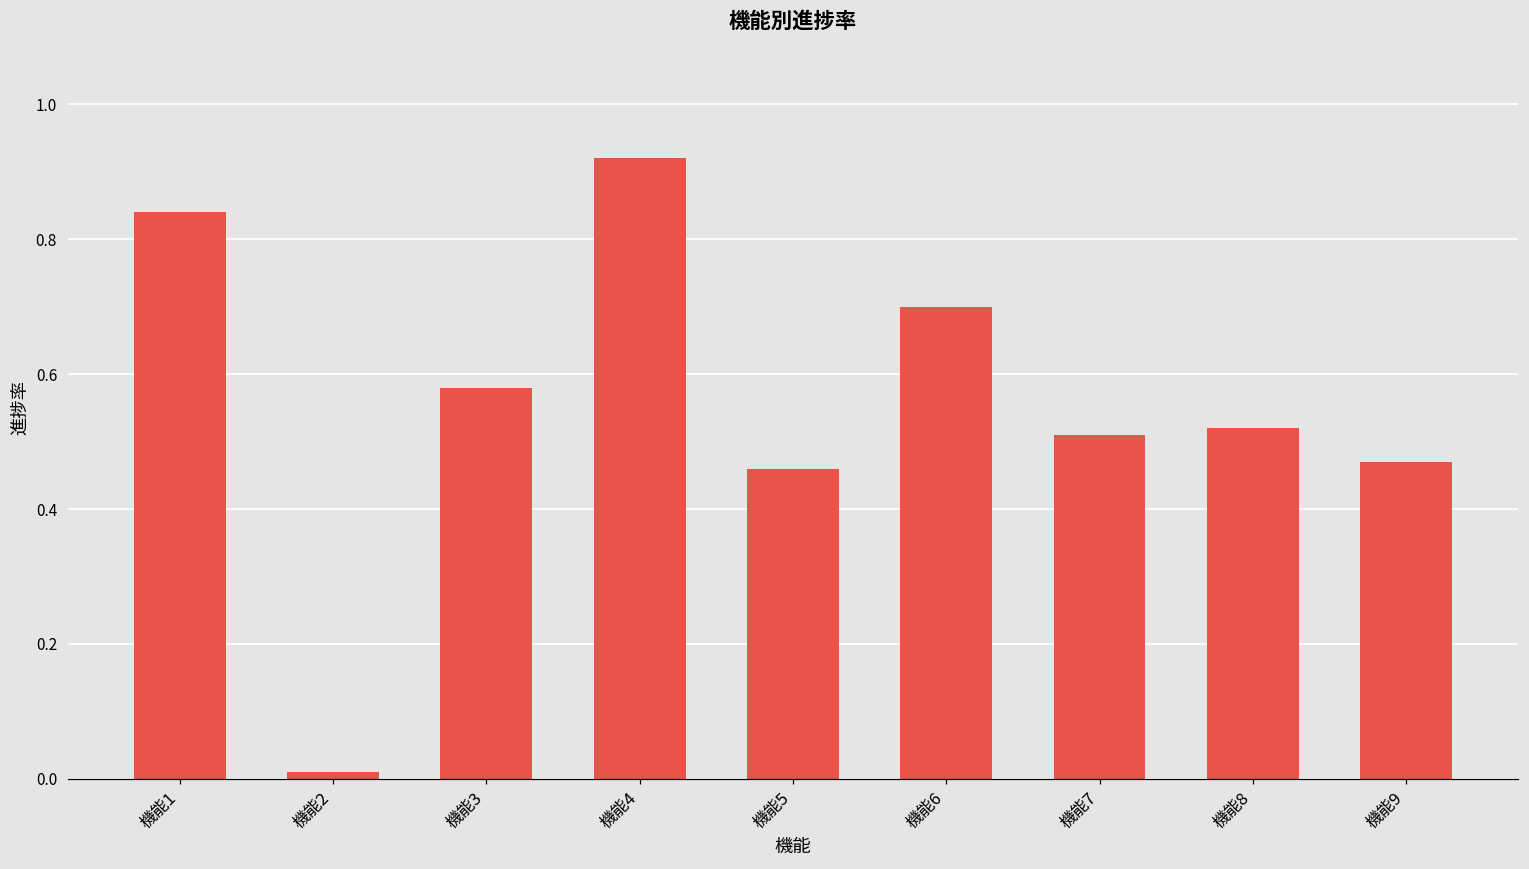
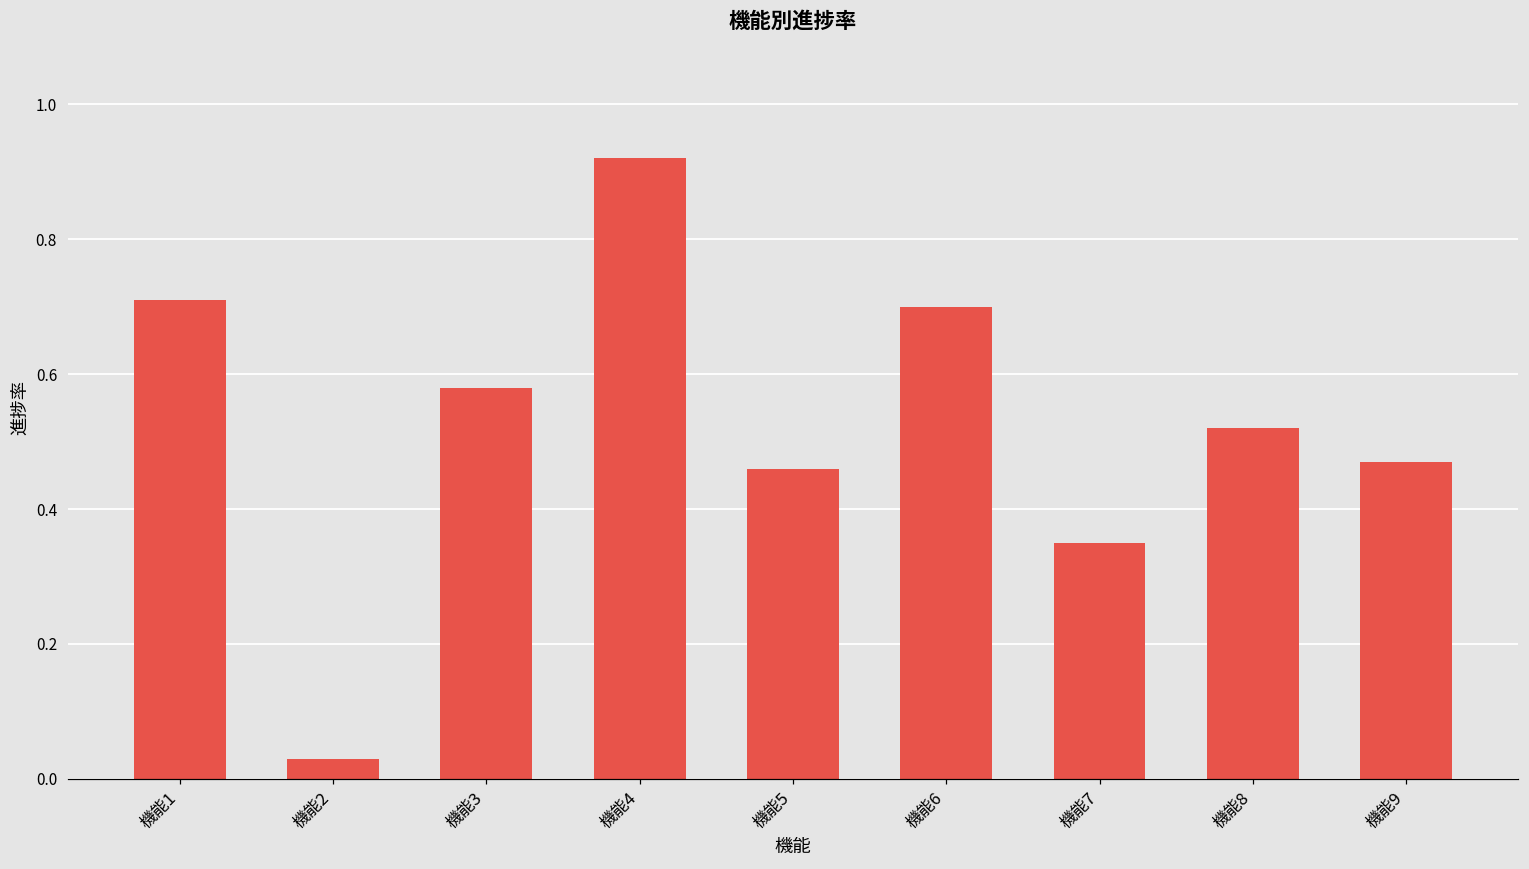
  {
-   "機能1": 0.84,
-   "機能2": 0.01,
+   "機能1": 0.71,
+   "機能2": 0.03,
    "機能3": 0.58,
    "機能4": 0.92,
    "機能5": 0.46,
    "機能6": 0.70,
-   "機能7": 0.51,
+   "機能7": 0.35,
    "機能8": 0.52,
    "機能9": 0.47
  }
